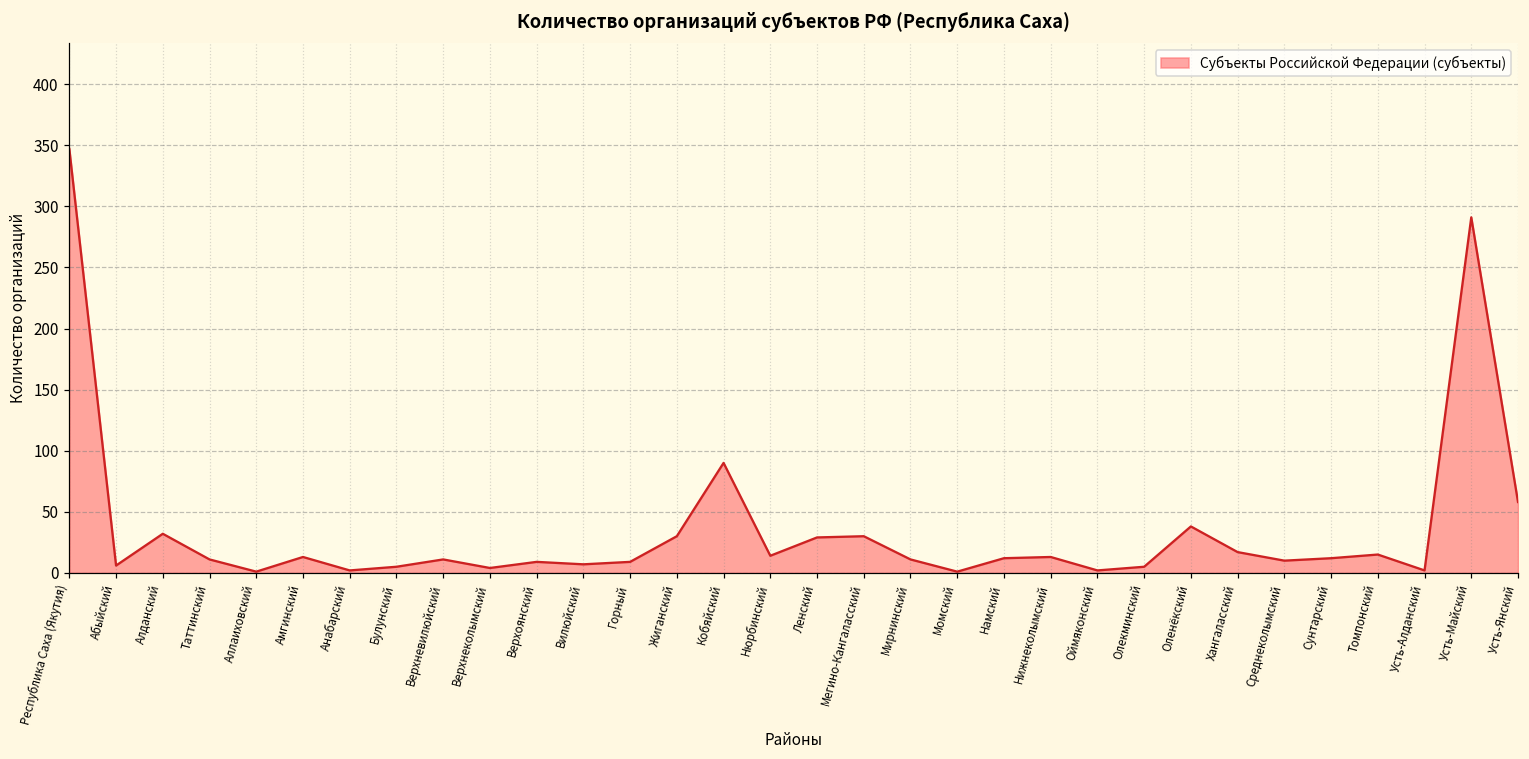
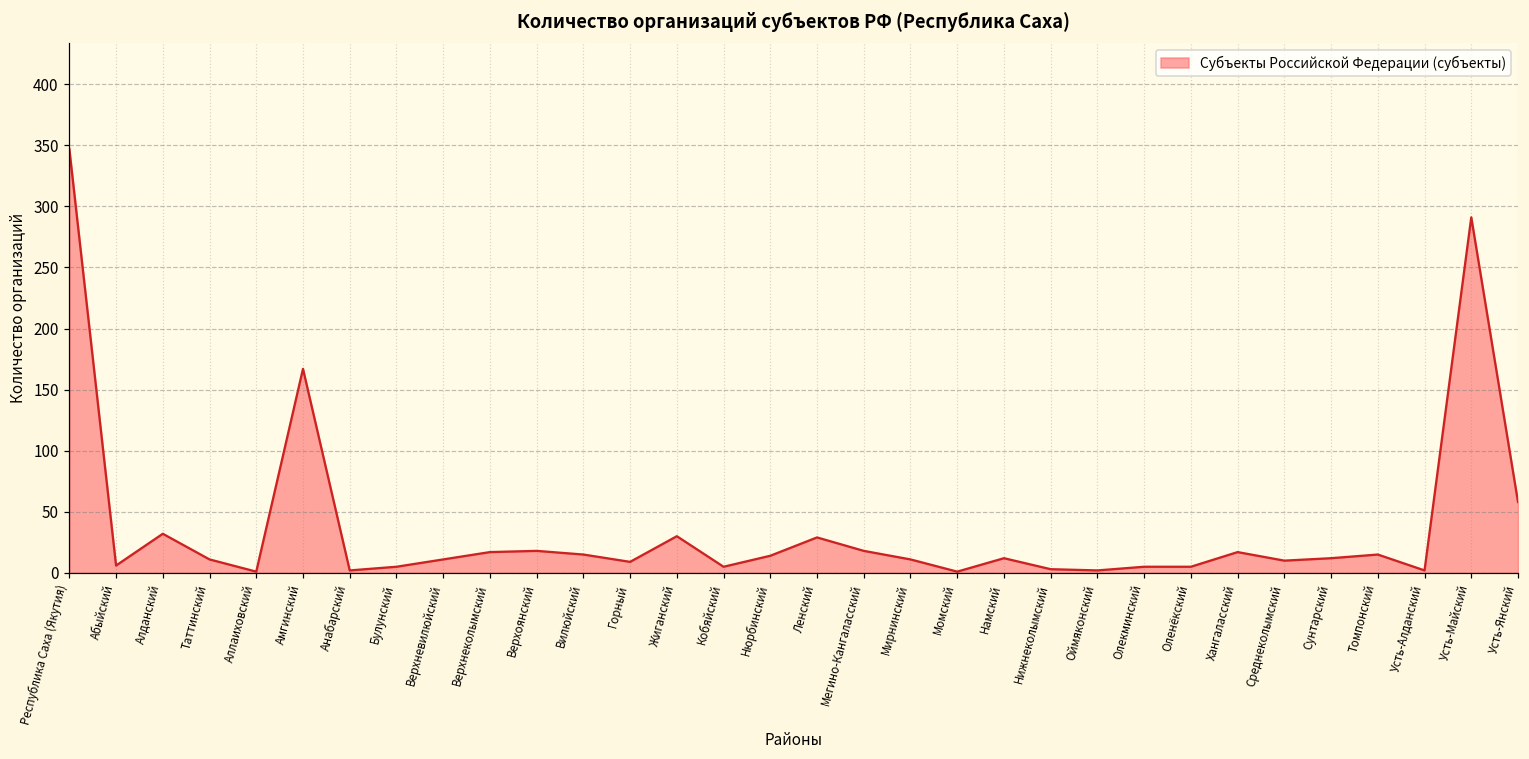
  {
    "Республика Саха (Якутия)": 347,
    "Абыйский": 6,
    "Алданский": 32,
    "Таттинский": 11,
    "Аллаиховский": 1,
-   "Амгинский": 13,
+   "Амгинский": 167,
    "Анабарский": 2,
    "Булунский": 5,
    "Верхневилюйский": 11,
-   "Верхнеколымский": 4,
-   "Верхоянский": 9,
-   "Вилюйский": 7,
+   "Верхнеколымский": 17,
+   "Верхоянский": 18,
+   "Вилюйский": 15,
    "Горный": 9,
    "Жиганский": 30,
-   "Кобяйский": 90,
+   "Кобяйский": 5,
    "Нюрбинский": 14,
    "Ленский": 29,
-   "Мегино-Кангаласский": 30,
+   "Мегино-Кангаласский": 18,
    "Мирнинский": 11,
    "Момский": 1,
    "Намский": 12,
-   "Нижнеколымский": 13,
+   "Нижнеколымский": 3,
    "Оймяконский": 2,
    "Олекминский": 5,
-   "Оленёкский": 38,
+   "Оленёкский": 5,
    "Хангаласский": 17,
    "Среднеколымский": 10,
    "Сунтарский": 12,
    "Томпонский": 15,
    "Усть-Алданский": 2,
    "Усть-Майский": 291,
    "Усть-Янский": 58
  }
